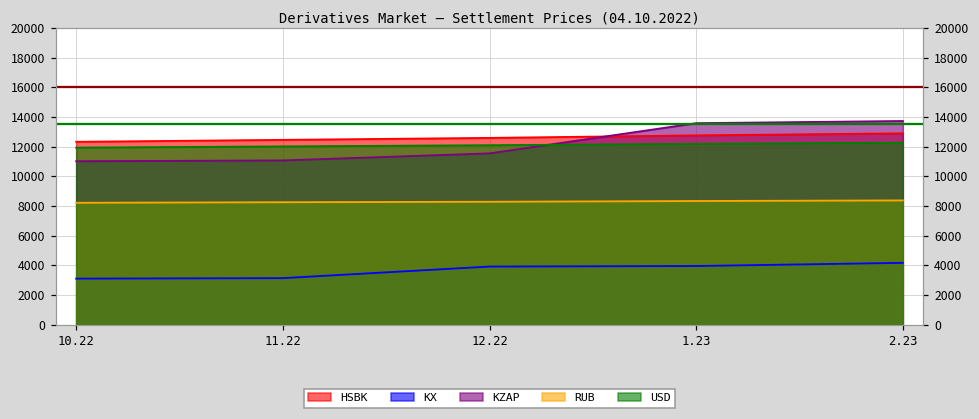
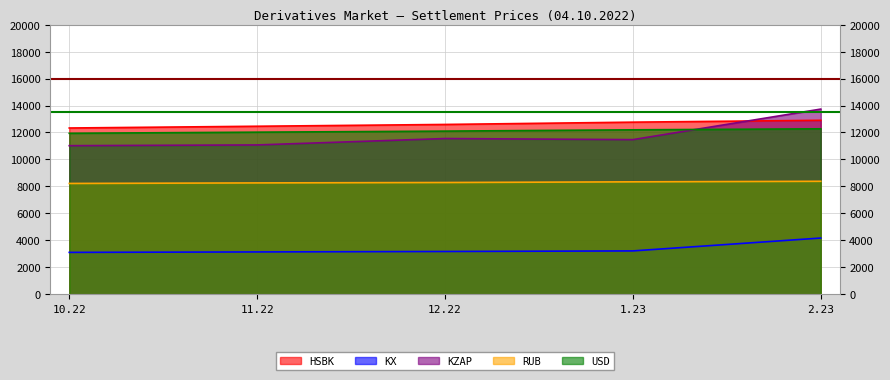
  {
    "HSBK": {
      "10.22": 12300,
      "11.22": 12500,
      "12.22": 12600,
      "1.23": 12800,
      "2.23": 12900
    },
    "KX": {
      "10.22": 3100,
      "11.22": 3100,
-     "12.22": 3900,
-     "1.23": 4000,
+     "12.22": 3200,
+     "1.23": 3200,
      "2.23": 4200
    },
    "KZAP": {
      "10.22": 11000,
      "11.22": 11100,
      "12.22": 11500,
-     "1.23": 13600,
+     "1.23": 11500,
      "2.23": 13700
    },
    "RUB": {
      "10.22": 8200,
      "11.22": 8300,
      "12.22": 8300,
      "1.23": 8300,
      "2.23": 8400
    },
    "USD": {
      "10.22": 11900,
      "11.22": 12000,
      "12.22": 12100,
      "1.23": 12200,
      "2.23": 12300
    }
  }
